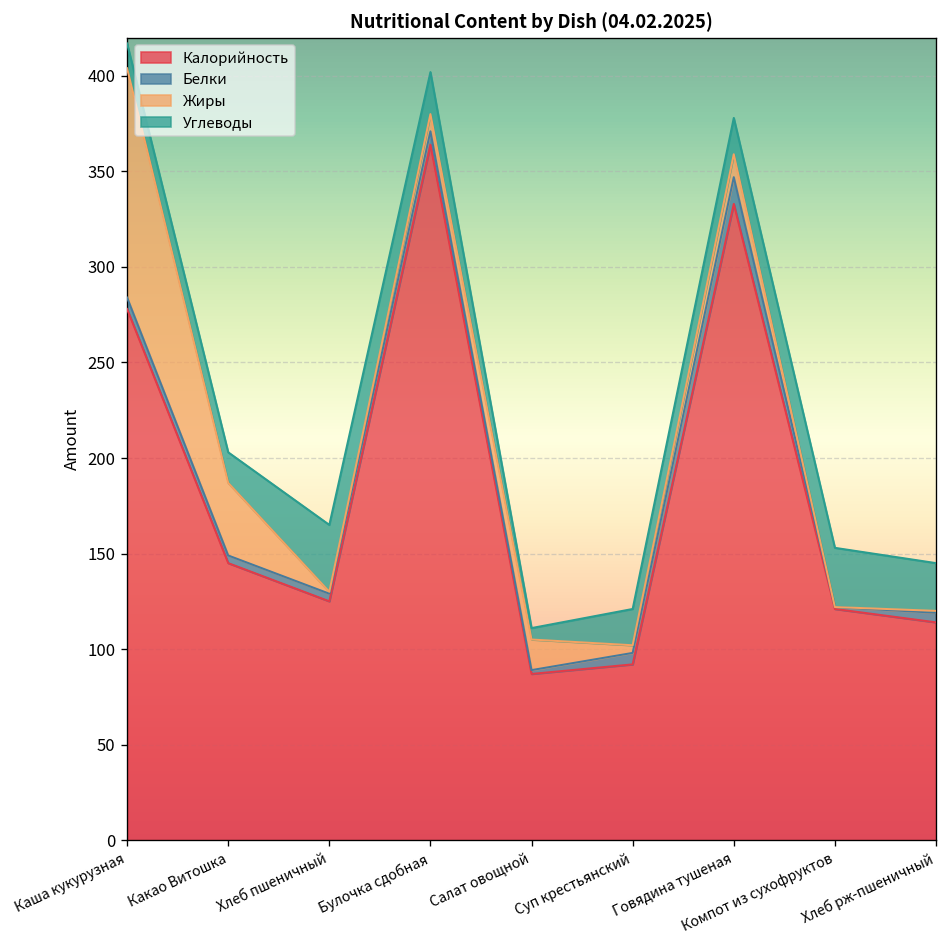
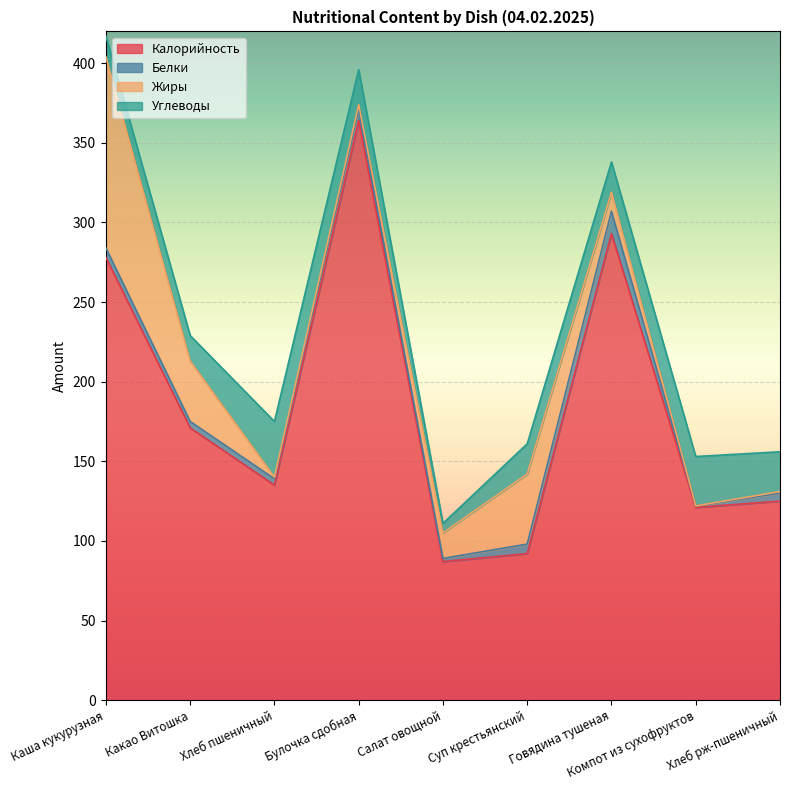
  {
    "Калорийность": {
      "Каша кукурузная": 278,
-     "Какао Витошка": 145,
-     "Хлеб пшеничный": 125,
+     "Какао Витошка": 171,
+     "Хлеб пшеничный": 135,
      "Булочка сдобная": 364,
      "Салат овощной": 87,
      "Суп крестьянский": 92,
-     "Говядина тушеная": 333,
-     "Хлеб рж-пшеничный": 114
+     "Говядина тушеная": 293,
+     "Хлеб рж-пшеничный": 125
    },
    "Жиры": {
      "Каша кукурузная": 120,
      "Какао Витошка": 38,
-     "Булочка сдобная": 9,
+     "Булочка сдобная": 3,
      "Салат овощной": 16,
-     "Суп крестьянский": 4,
+     "Суп крестьянский": 44,
      "Говядина тушеная": 12
    }
  }
